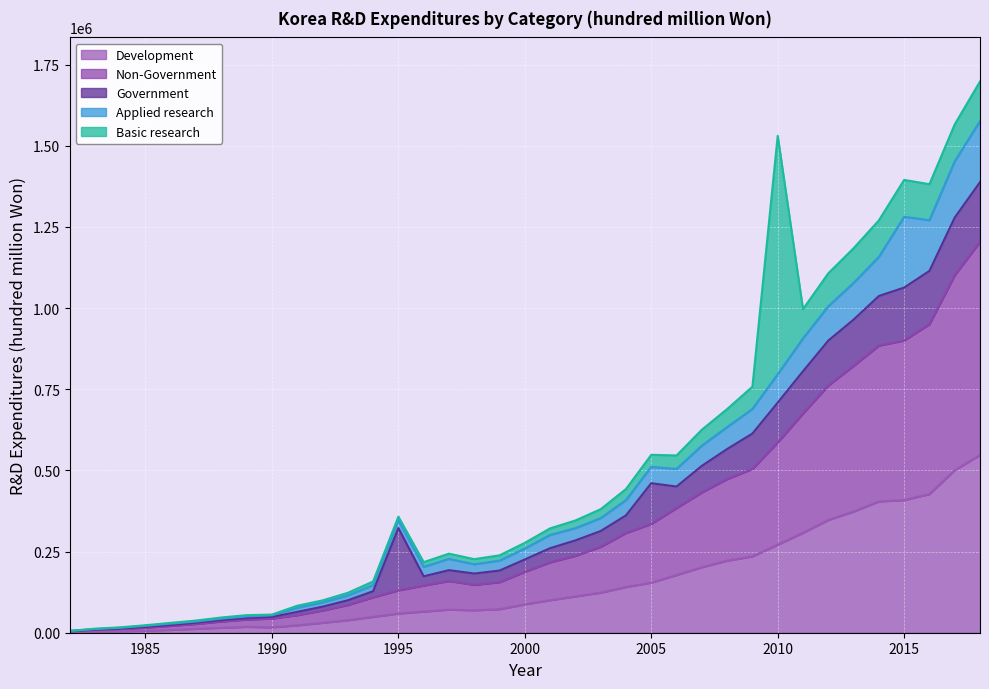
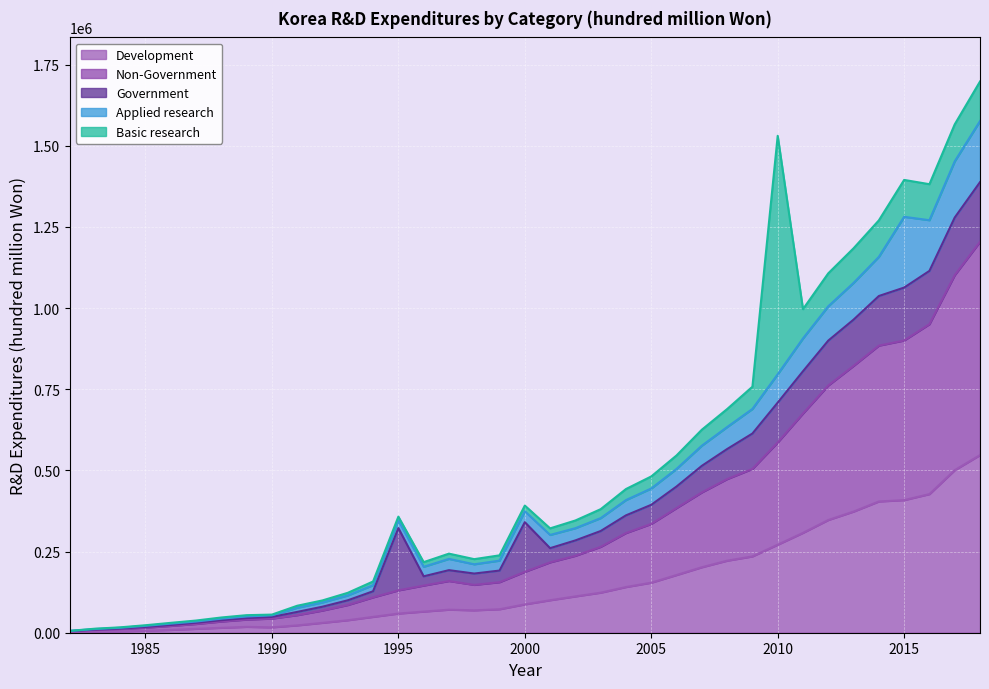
  {
    "Government": {
      "1995": 190000,
-     "2000": 40000,
-     "2005": 130000,
+     "2000": 150000,
+     "2005": 60000,
      "2010": 120000,
      "2015": 160000
    },
    "Applied research": {
      "1995": 20000,
      "2000": 30000,
      "2005": 50000,
      "2010": 90000,
      "2015": 220000
    },
    "Basic research": {
      "1995": 10000,
      "2000": 20000,
      "2005": 40000,
      "2010": 730000,
      "2015": 110000
    }
  }
